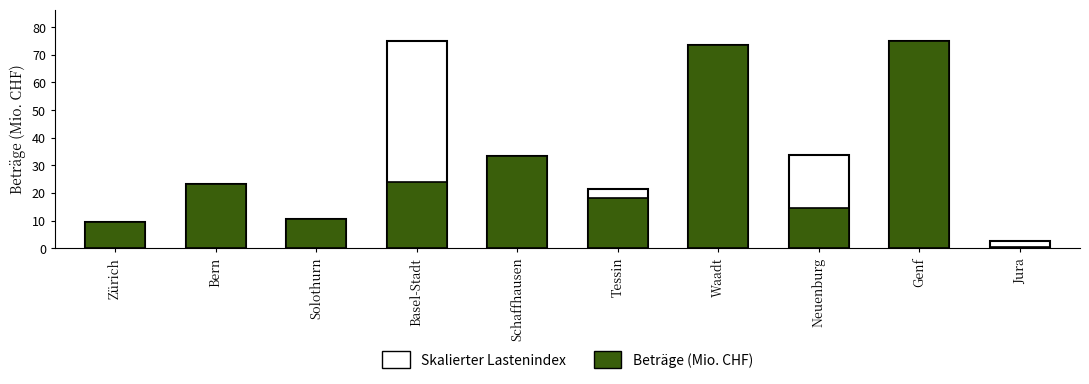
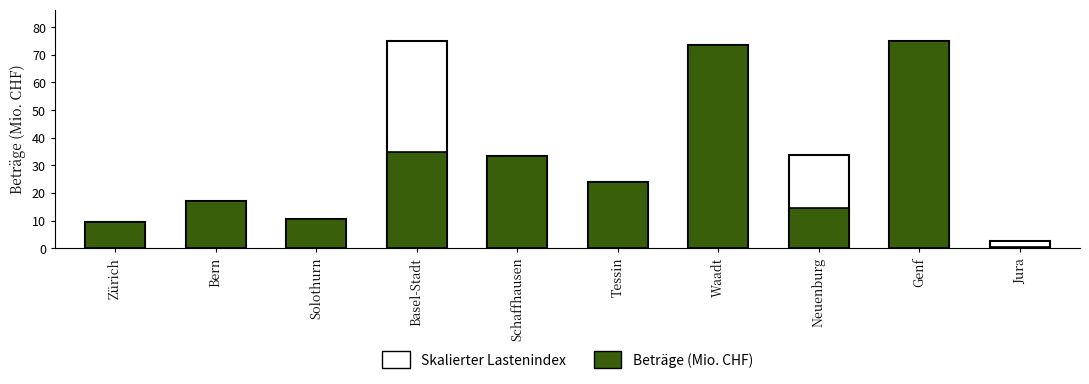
  {
    "Zürich": 10,
-   "Bern": 23,
+   "Bern": 17,
    "Solothurn": 11,
-   "Basel-Stadt": 24,
+   "Basel-Stadt": 35,
    "Schaffhausen": 33,
-   "Tessin": 18,
+   "Tessin": 24,
    "Waadt": 74,
    "Neuenburg": 15,
    "Genf": 75
  }
